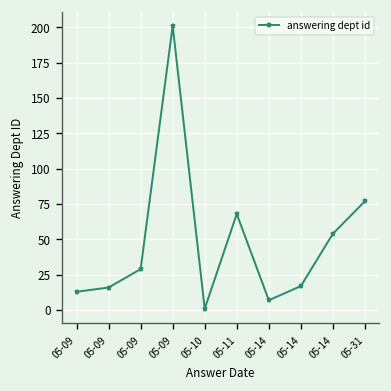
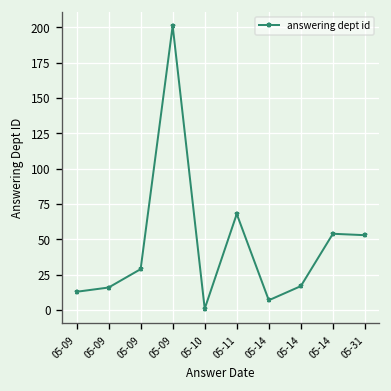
  {
    "05-10": 1,
    "05-11": 68,
-   "05-31": 77
+   "05-31": 53
  }
